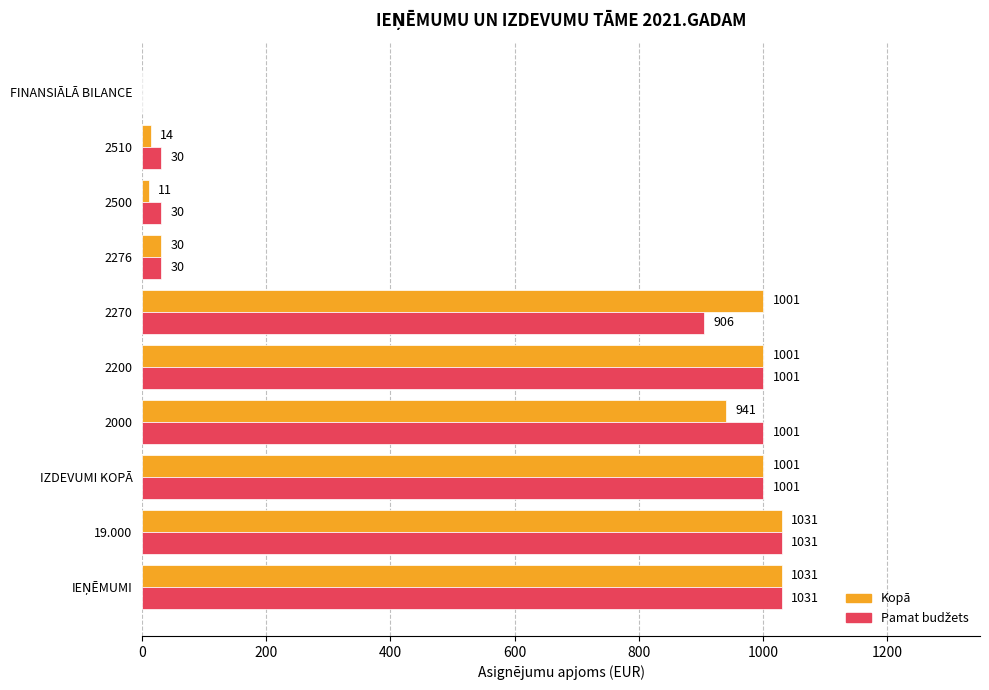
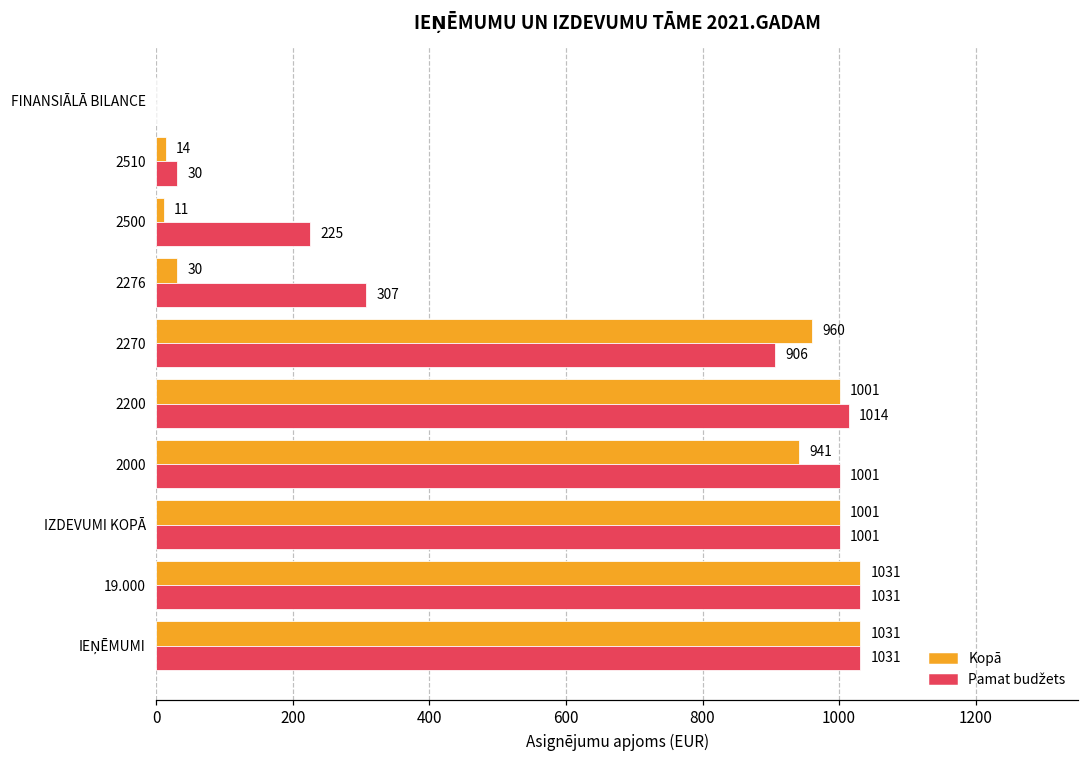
  {
    "Kopā": {
      "2510": 14,
      "2500": 11,
      "2276": 30,
-     "2270": 1001,
+     "2270": 960,
      "2200": 1001,
      "2000": 941,
      "IZDEVUMI KOPĀ": 1001,
      "19.000": 1031,
      "IEŅĒMUMI": 1031
    },
    "Pamat budžets": {
      "2510": 30,
-     "2500": 30,
-     "2276": 30,
+     "2500": 225,
+     "2276": 307,
      "2270": 906,
-     "2200": 1001,
+     "2200": 1014,
      "2000": 1001,
      "IZDEVUMI KOPĀ": 1001,
      "19.000": 1031,
      "IEŅĒMUMI": 1031
    }
  }
